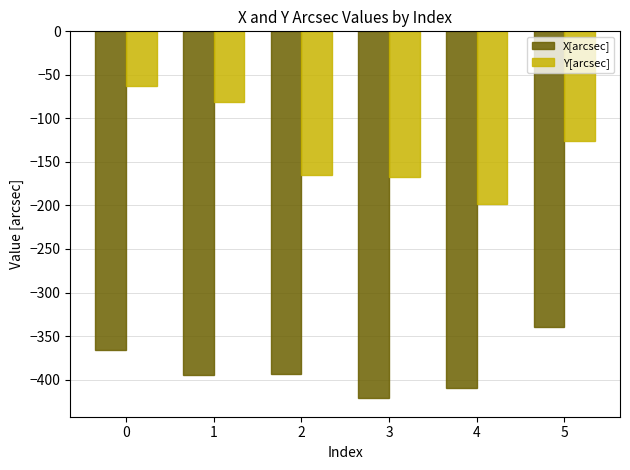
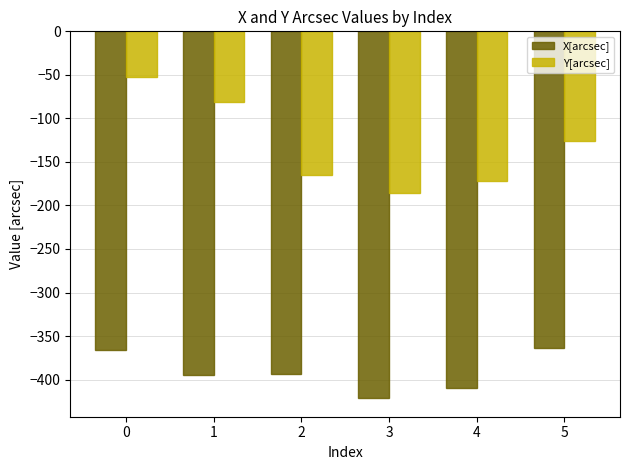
  {
    "X[arcsec]": {
      "0": -370,
      "1": -390,
      "2": -390,
      "3": -420,
      "4": -410,
-     "5": -340
+     "5": -360
    },
    "Y[arcsec]": {
-     "0": -60,
+     "0": -50,
      "1": -80,
      "2": -160,
-     "3": -170,
-     "4": -200,
+     "3": -190,
+     "4": -170,
      "5": -130
    }
  }
